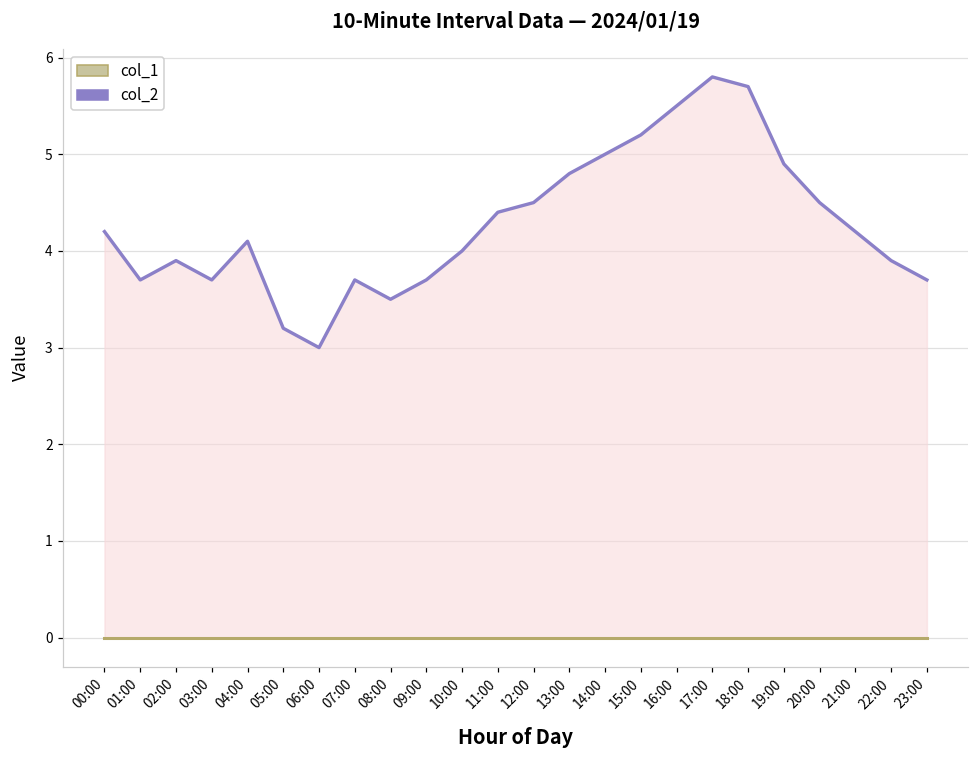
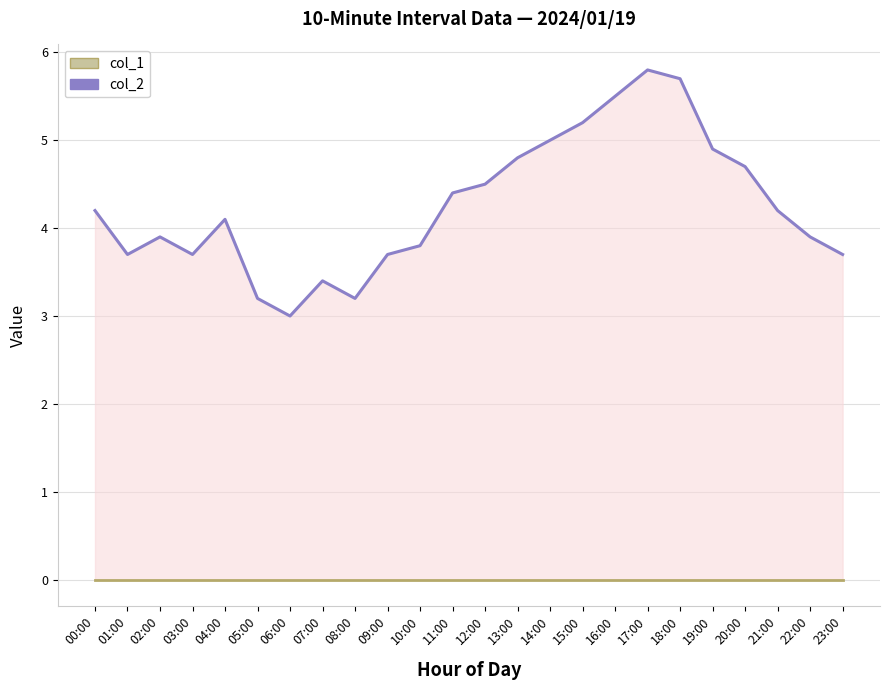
  {
    "col_2": {
      "00:00": 4.2,
      "01:00": 3.7,
      "02:00": 3.9,
      "03:00": 3.7,
      "04:00": 4.1,
      "05:00": 3.2,
      "06:00": 3.0,
-     "07:00": 3.7,
-     "08:00": 3.5,
+     "07:00": 3.4,
+     "08:00": 3.2,
      "09:00": 3.7,
-     "10:00": 4.0,
+     "10:00": 3.8,
      "11:00": 4.4,
      "12:00": 4.5,
      "13:00": 4.8,
      "14:00": 5.0,
      "15:00": 5.2,
      "16:00": 5.5,
      "17:00": 5.8,
      "18:00": 5.7,
      "19:00": 4.9,
-     "20:00": 4.5,
+     "20:00": 4.7,
      "21:00": 4.2,
      "22:00": 3.9,
      "23:00": 3.7
    }
  }
